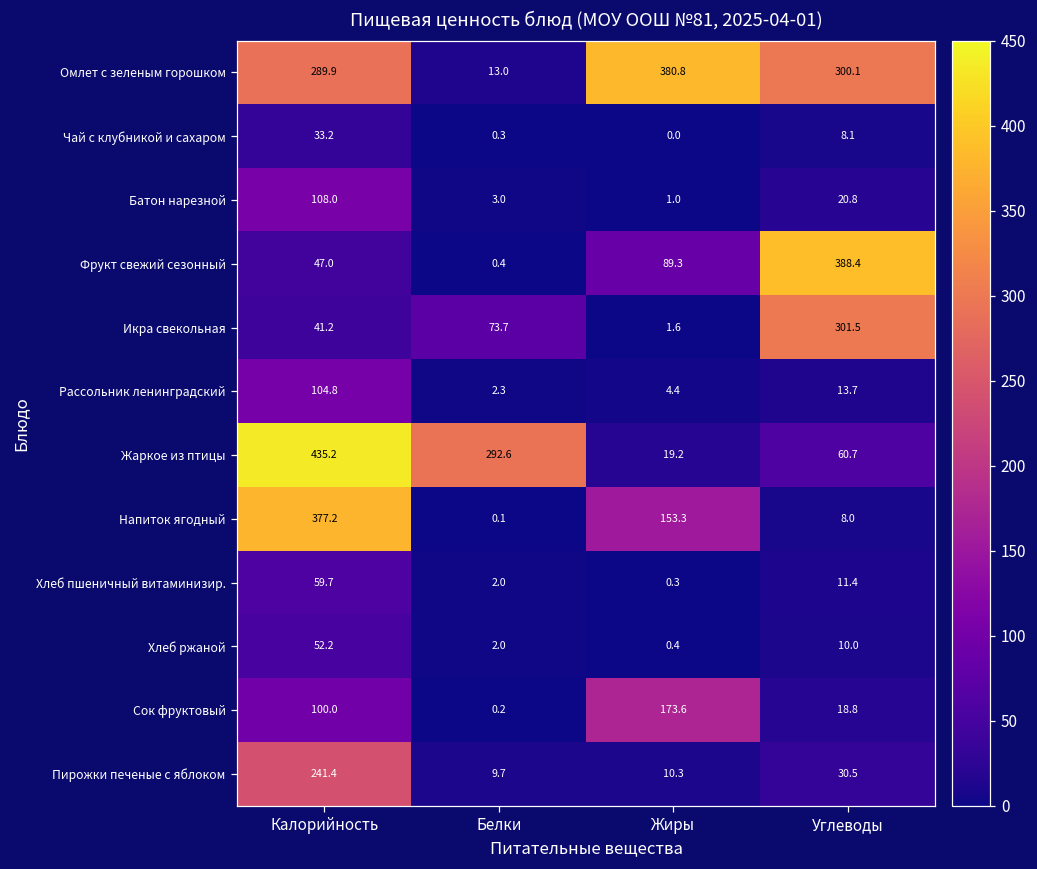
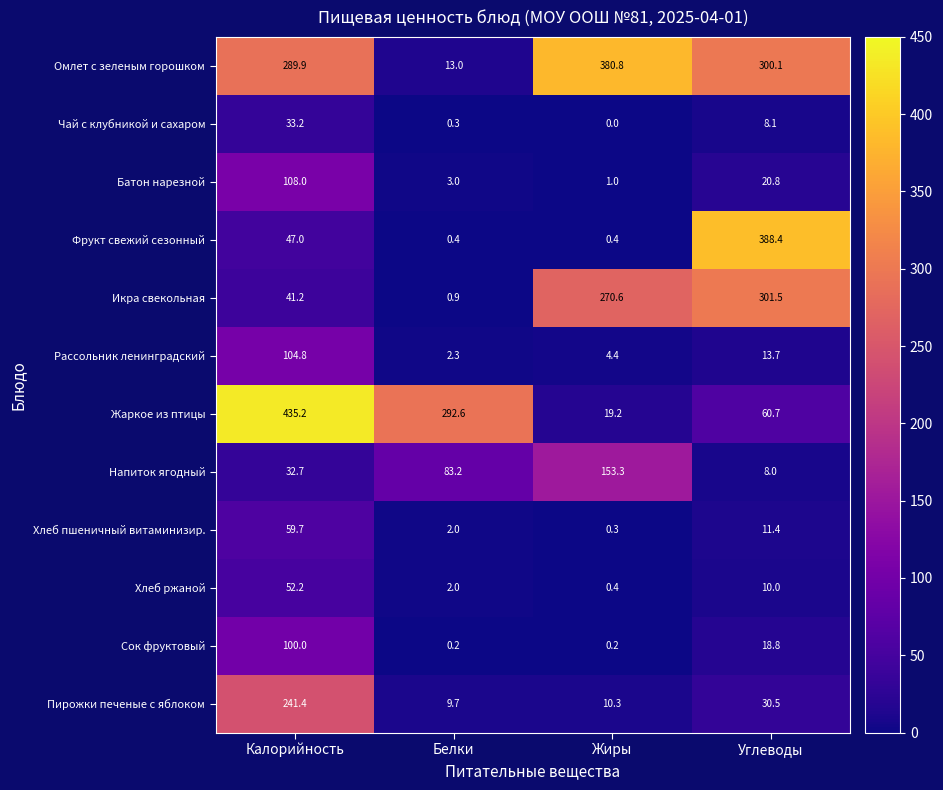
  {
    "Омлет с зеленым горошком": {
      "Калорийность": 289.9,
      "Белки": 13.0,
      "Жиры": 380.8,
      "Углеводы": 300.1
    },
    "Чай с клубникой и сахаром": {
      "Калорийность": 33.2,
      "Белки": 0.3,
      "Жиры": 0.0,
      "Углеводы": 8.1
    },
    "Батон нарезной": {
      "Калорийность": 108.0,
      "Белки": 3.0,
      "Жиры": 1.0,
      "Углеводы": 20.8
    },
    "Фрукт свежий сезонный": {
      "Калорийность": 47.0,
      "Белки": 0.4,
-     "Жиры": 89.3,
+     "Жиры": 0.4,
      "Углеводы": 388.4
    },
    "Икра свекольная": {
      "Калорийность": 41.2,
-     "Белки": 73.7,
-     "Жиры": 1.6,
+     "Белки": 0.9,
+     "Жиры": 270.6,
      "Углеводы": 301.5
    },
    "Рассольник ленинградский": {
      "Калорийность": 104.8,
      "Белки": 2.3,
      "Жиры": 4.4,
      "Углеводы": 13.7
    },
    "Жаркое из птицы": {
      "Калорийность": 435.2,
      "Белки": 292.6,
      "Жиры": 19.2,
      "Углеводы": 60.7
    },
    "Напиток ягодный": {
-     "Калорийность": 377.2,
-     "Белки": 0.1,
+     "Калорийность": 32.7,
+     "Белки": 83.2,
      "Жиры": 153.3,
      "Углеводы": 8.0
    },
    "Хлеб пшеничный витаминизир.": {
      "Калорийность": 59.7,
      "Белки": 2.0,
      "Жиры": 0.3,
      "Углеводы": 11.4
    },
    "Хлеб ржаной": {
      "Калорийность": 52.2,
      "Белки": 2.0,
      "Жиры": 0.4,
      "Углеводы": 10.0
    },
    "Сок фруктовый": {
      "Калорийность": 100.0,
      "Белки": 0.2,
-     "Жиры": 173.6,
+     "Жиры": 0.2,
      "Углеводы": 18.8
    },
    "Пирожки печеные с яблоком": {
      "Калорийность": 241.4,
      "Белки": 9.7,
      "Жиры": 10.3,
      "Углеводы": 30.5
    }
  }
